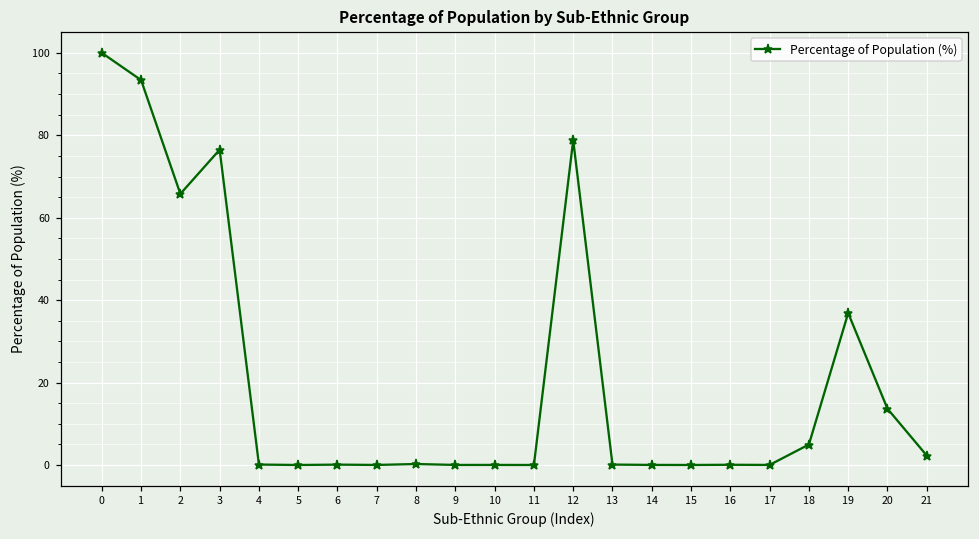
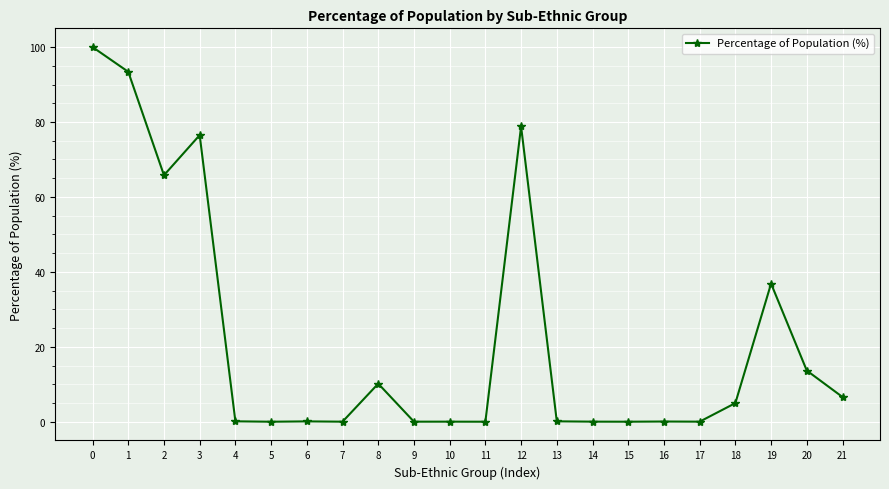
  {
    "0": 100,
    "1": 93,
    "2": 66,
    "3": 77,
    "4": 0,
    "5": 0,
    "6": 0,
    "7": 0,
-   "8": 0,
+   "8": 10,
    "9": 0,
    "10": 0,
    "11": 0,
    "12": 79,
    "13": 0,
    "14": 0,
    "15": 0,
    "16": 0,
    "17": 0,
    "18": 5,
    "19": 37,
    "20": 14,
-   "21": 2
+   "21": 7
  }
